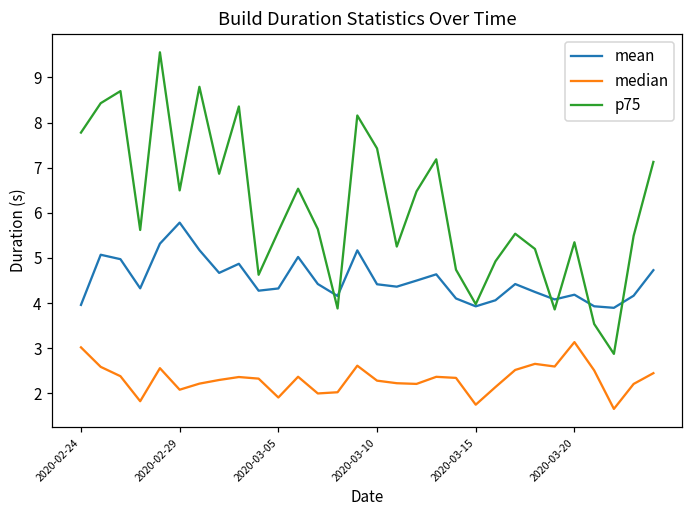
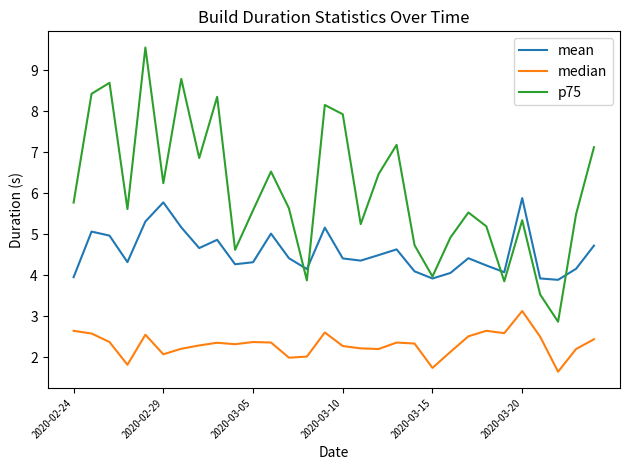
  {
    "mean": {
      "2020-02-24": 4.0,
      "2020-02-29": 5.8,
      "2020-03-05": 4.3,
      "2020-03-10": 4.4,
-     "2020-03-20": 4.2
+     "2020-03-20": 5.9
    },
    "median": {
-     "2020-02-24": 3.0,
+     "2020-02-24": 2.6,
      "2020-02-29": 2.1,
-     "2020-03-05": 1.9,
+     "2020-03-05": 2.4,
      "2020-03-10": 2.3,
      "2020-03-15": 1.7,
      "2020-03-20": 3.1
    },
    "p75": {
-     "2020-02-24": 7.8,
-     "2020-02-29": 6.5,
+     "2020-02-24": 5.8,
+     "2020-02-29": 6.3,
      "2020-03-05": 5.6,
-     "2020-03-10": 7.4,
+     "2020-03-10": 7.9,
      "2020-03-20": 5.3
    }
  }
